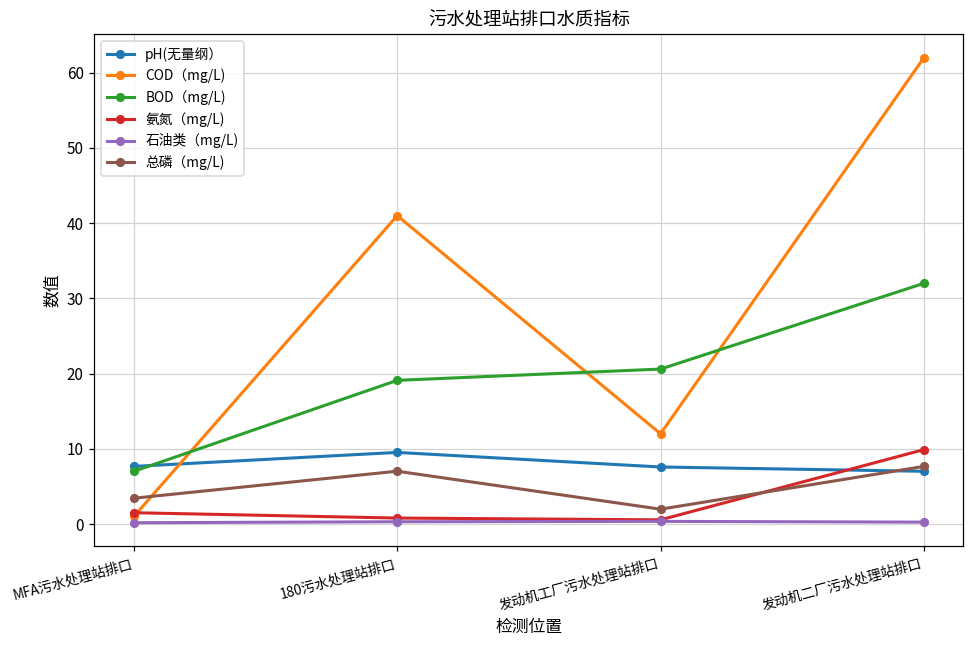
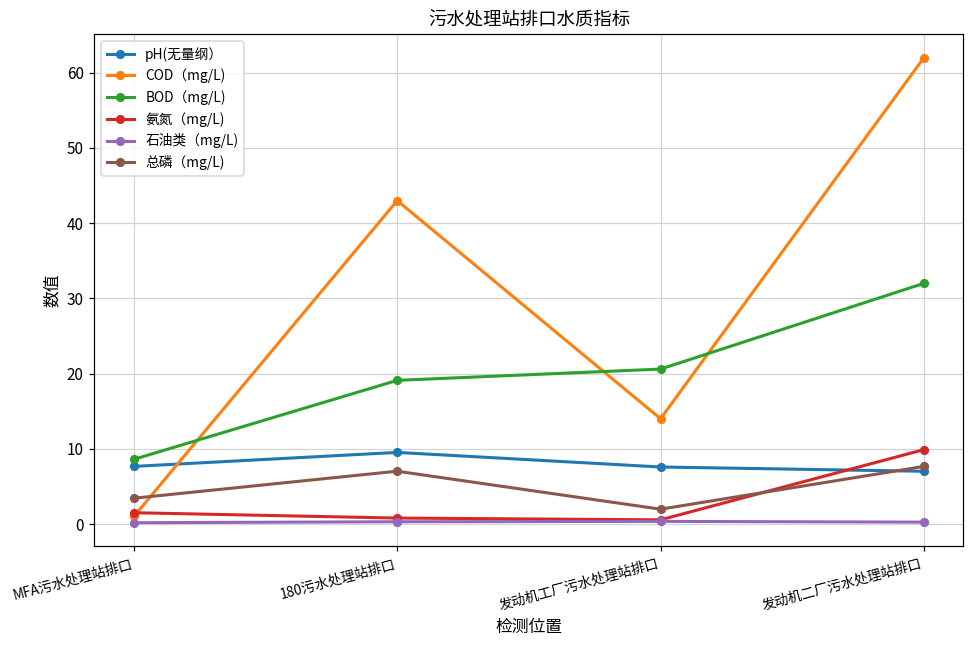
  {
    "pH(无量纲）": {
      "MFA污水处理站排口": 8,
      "180污水处理站排口": 10,
      "发动机工厂污水处理站排口": 8,
      "发动机二厂污水处理站排口": 7
    },
    "COD（mg/L)": {
      "MFA污水处理站排口": 1,
-     "180污水处理站排口": 41,
-     "发动机工厂污水处理站排口": 12,
+     "180污水处理站排口": 43,
+     "发动机工厂污水处理站排口": 14,
      "发动机二厂污水处理站排口": 62
    },
    "BOD（mg/L)": {
-     "MFA污水处理站排口": 7,
+     "MFA污水处理站排口": 9,
      "180污水处理站排口": 19,
      "发动机工厂污水处理站排口": 21,
      "发动机二厂污水处理站排口": 32
    },
    "氨氮（mg/L)": {
      "MFA污水处理站排口": 2,
      "180污水处理站排口": 1,
      "发动机二厂污水处理站排口": 10
    },
    "石油类（mg/L)": {
      "MFA污水处理站排口": 0,
      "180污水处理站排口": 0,
      "发动机二厂污水处理站排口": 0
    },
    "总磷（mg/L)": {
      "MFA污水处理站排口": 3,
      "180污水处理站排口": 7,
      "发动机工厂污水处理站排口": 2,
      "发动机二厂污水处理站排口": 8
    }
  }
